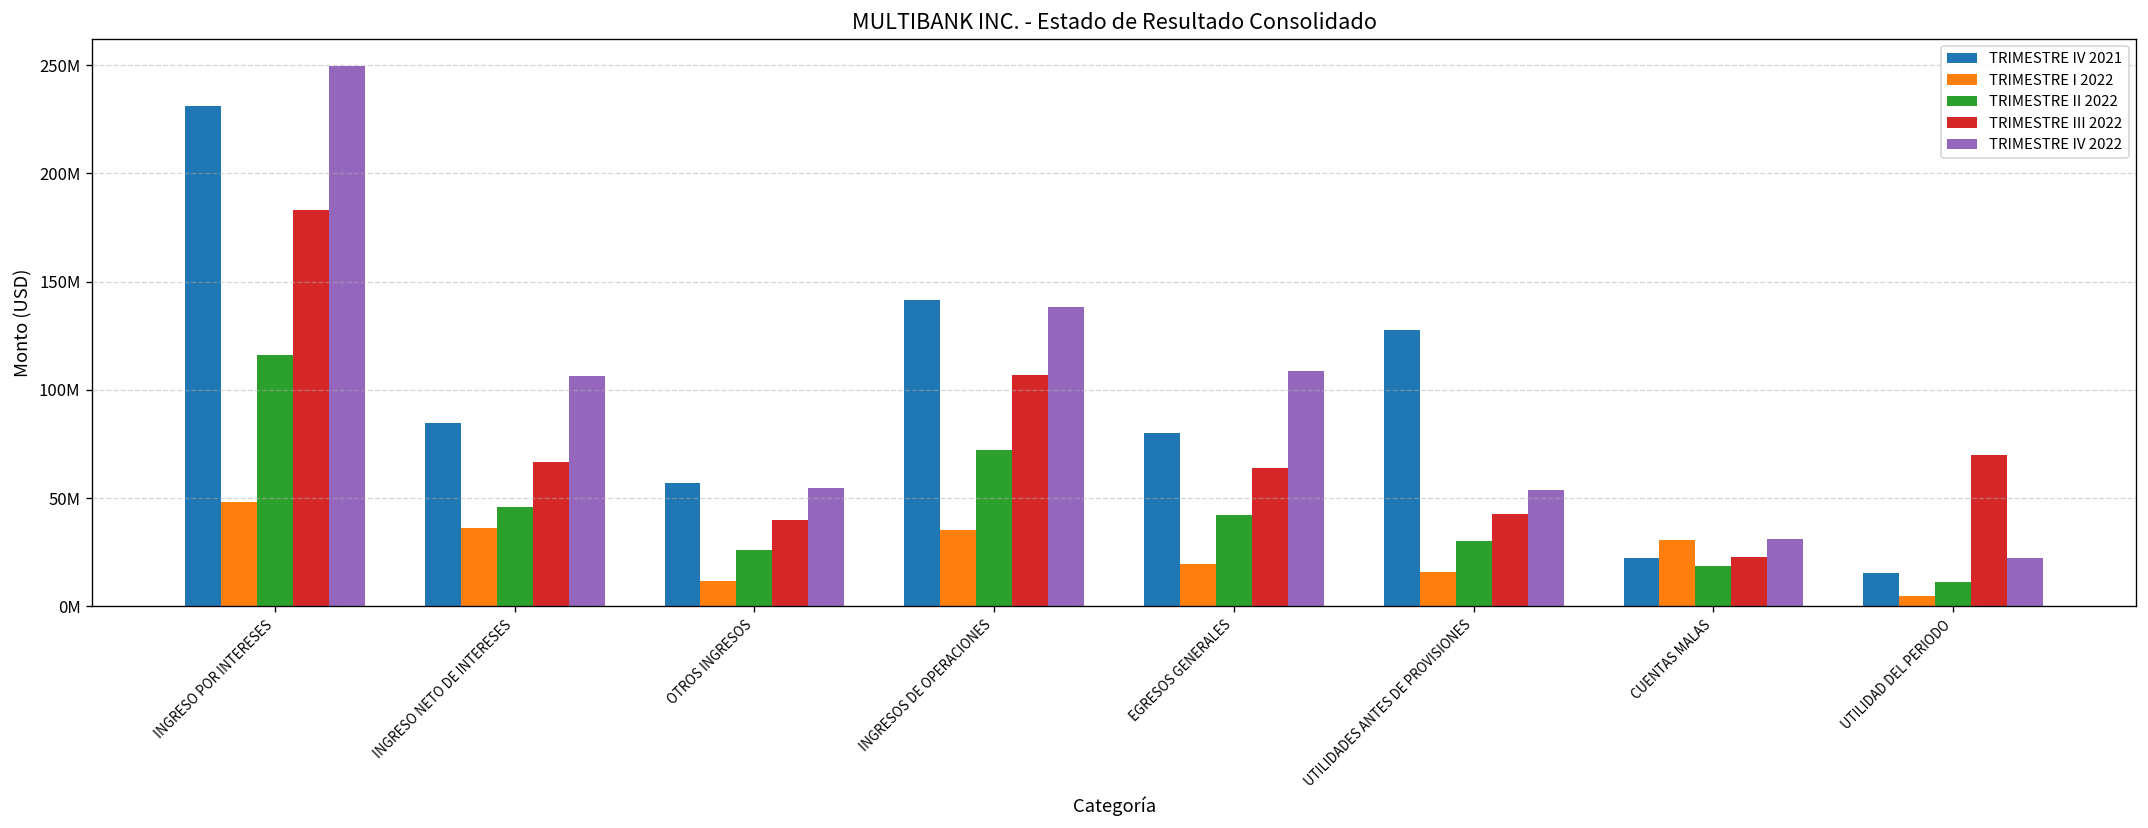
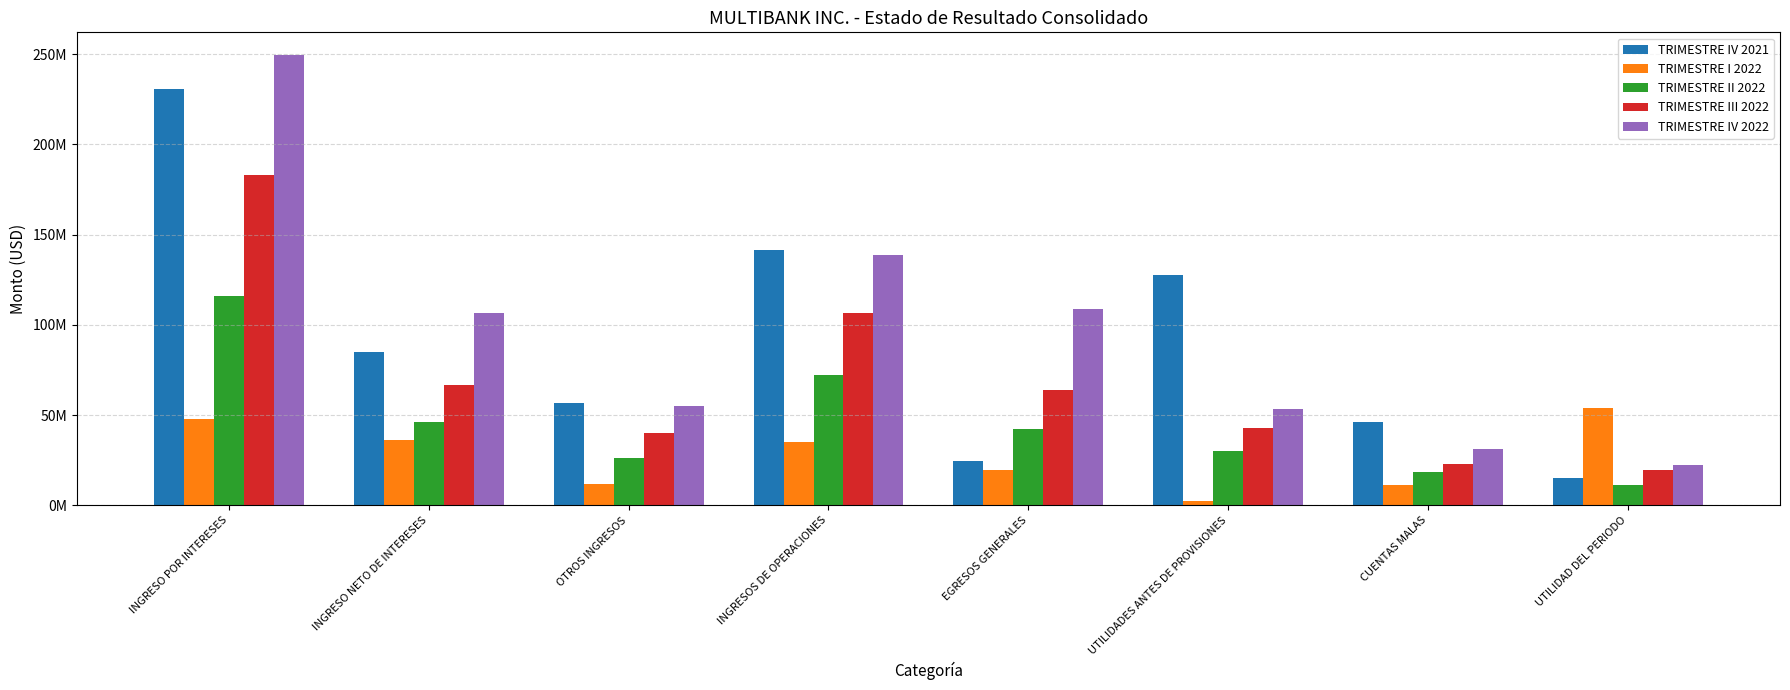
  {
    "TRIMESTRE IV 2021": {
      "INGRESO POR INTERESES": 231000000,
      "INGRESO NETO DE INTERESES": 85000000,
      "OTROS INGRESOS": 57000000,
      "INGRESOS DE OPERACIONES": 142000000,
-     "EGRESOS GENERALES": 80000000,
+     "EGRESOS GENERALES": 25000000,
      "UTILIDADES ANTES DE PROVISIONES": 128000000,
-     "CUENTAS MALAS": 22000000,
+     "CUENTAS MALAS": 46000000,
      "UTILIDAD DEL PERIODO": 15000000
    },
    "TRIMESTRE I 2022": {
      "INGRESO POR INTERESES": 48000000,
      "INGRESO NETO DE INTERESES": 36000000,
      "OTROS INGRESOS": 12000000,
      "INGRESOS DE OPERACIONES": 35000000,
      "EGRESOS GENERALES": 20000000,
-     "UTILIDADES ANTES DE PROVISIONES": 16000000,
-     "CUENTAS MALAS": 31000000,
-     "UTILIDAD DEL PERIODO": 5000000
+     "UTILIDADES ANTES DE PROVISIONES": 2000000,
+     "CUENTAS MALAS": 11000000,
+     "UTILIDAD DEL PERIODO": 54000000
    },
    "TRIMESTRE II 2022": {
      "INGRESO POR INTERESES": 116000000,
      "INGRESO NETO DE INTERESES": 46000000,
      "OTROS INGRESOS": 26000000,
      "INGRESOS DE OPERACIONES": 72000000,
      "EGRESOS GENERALES": 42000000,
      "UTILIDADES ANTES DE PROVISIONES": 30000000,
      "CUENTAS MALAS": 19000000,
      "UTILIDAD DEL PERIODO": 11000000
    },
    "TRIMESTRE III 2022": {
      "INGRESO POR INTERESES": 183000000,
      "INGRESO NETO DE INTERESES": 67000000,
      "OTROS INGRESOS": 40000000,
      "INGRESOS DE OPERACIONES": 107000000,
      "EGRESOS GENERALES": 64000000,
      "UTILIDADES ANTES DE PROVISIONES": 43000000,
      "CUENTAS MALAS": 23000000,
-     "UTILIDAD DEL PERIODO": 70000000
+     "UTILIDAD DEL PERIODO": 20000000
    },
    "TRIMESTRE IV 2022": {
      "INGRESO POR INTERESES": 250000000,
      "INGRESO NETO DE INTERESES": 106000000,
      "OTROS INGRESOS": 55000000,
      "INGRESOS DE OPERACIONES": 138000000,
      "EGRESOS GENERALES": 109000000,
      "UTILIDADES ANTES DE PROVISIONES": 54000000,
      "CUENTAS MALAS": 31000000,
      "UTILIDAD DEL PERIODO": 22000000
    }
  }
